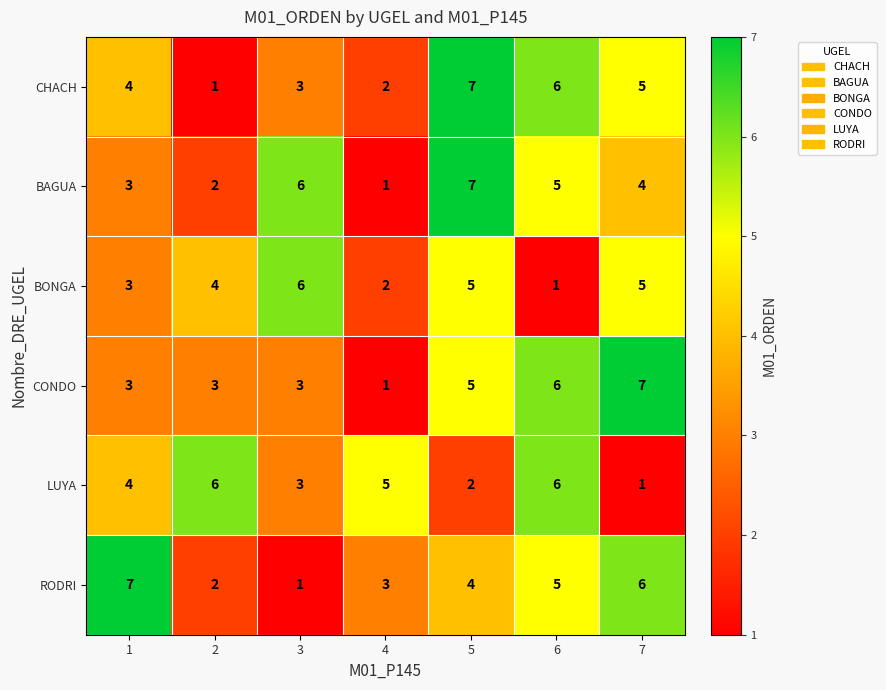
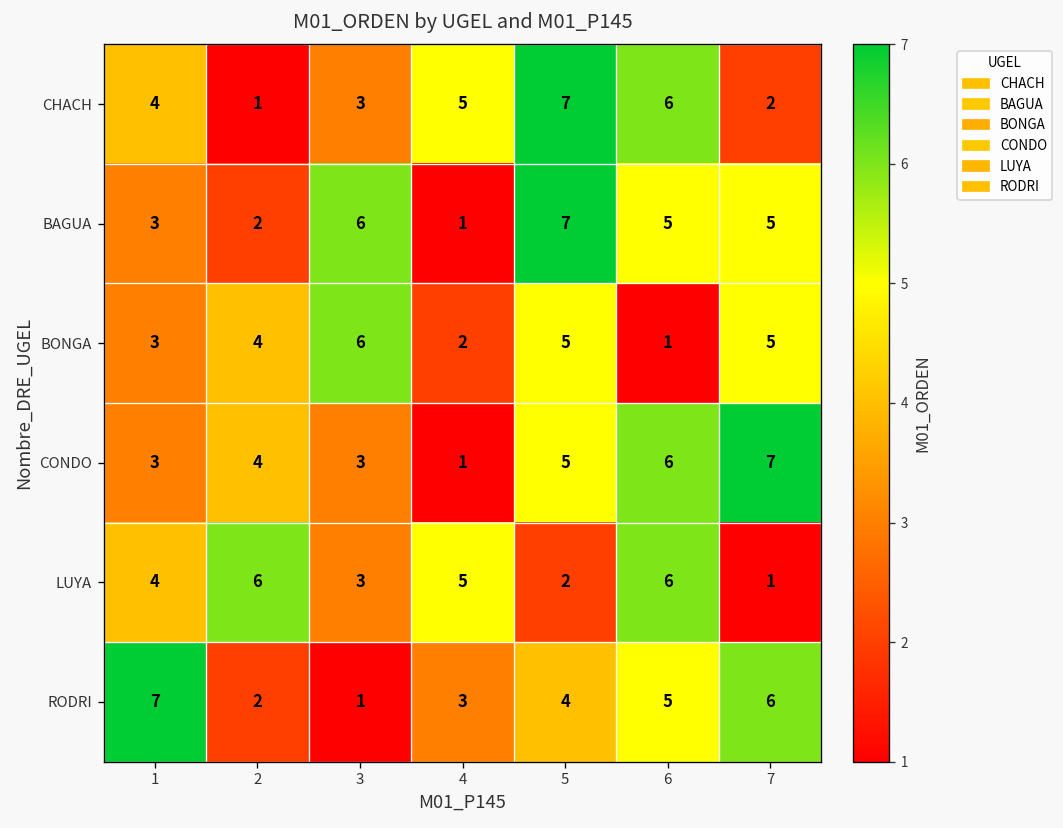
  {
    "CHACH": {
      "1": 4,
      "2": 1,
      "3": 3,
-     "4": 2,
+     "4": 5,
      "5": 7,
      "6": 6,
-     "7": 5
+     "7": 2
    },
    "BAGUA": {
      "1": 3,
      "2": 2,
      "3": 6,
      "4": 1,
      "5": 7,
      "6": 5,
-     "7": 4
+     "7": 5
    },
    "BONGA": {
      "1": 3,
      "2": 4,
      "3": 6,
      "4": 2,
      "5": 5,
      "6": 1,
      "7": 5
    },
    "CONDO": {
      "1": 3,
-     "2": 3,
+     "2": 4,
      "3": 3,
      "4": 1,
      "5": 5,
      "6": 6,
      "7": 7
    },
    "LUYA": {
      "1": 4,
      "2": 6,
      "3": 3,
      "4": 5,
      "5": 2,
      "6": 6,
      "7": 1
    },
    "RODRI": {
      "1": 7,
      "2": 2,
      "3": 1,
      "4": 3,
      "5": 4,
      "6": 5,
      "7": 6
    }
  }
